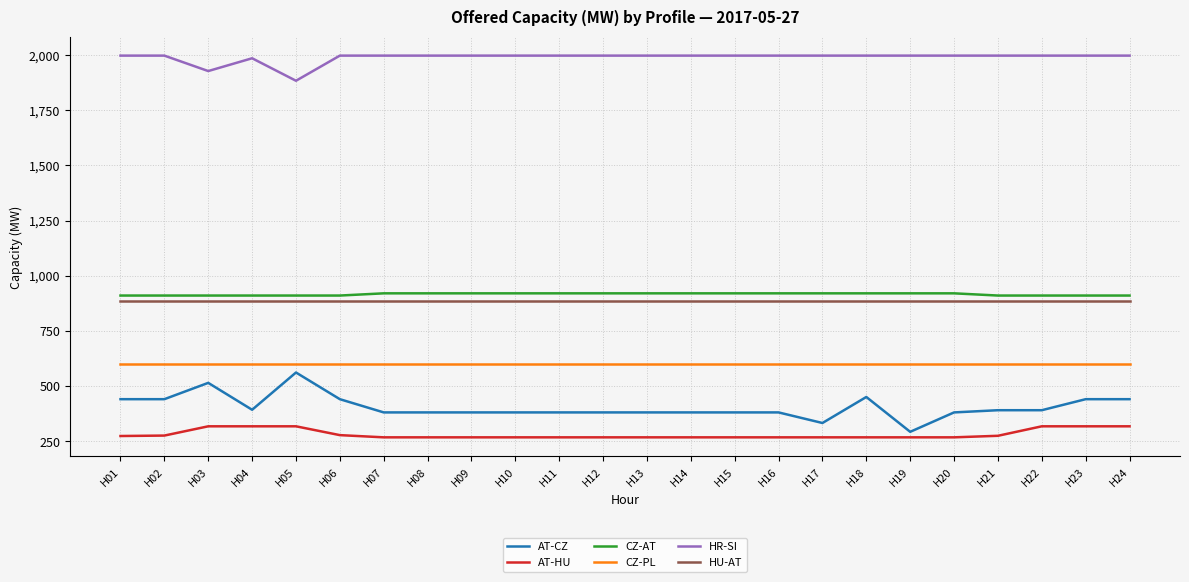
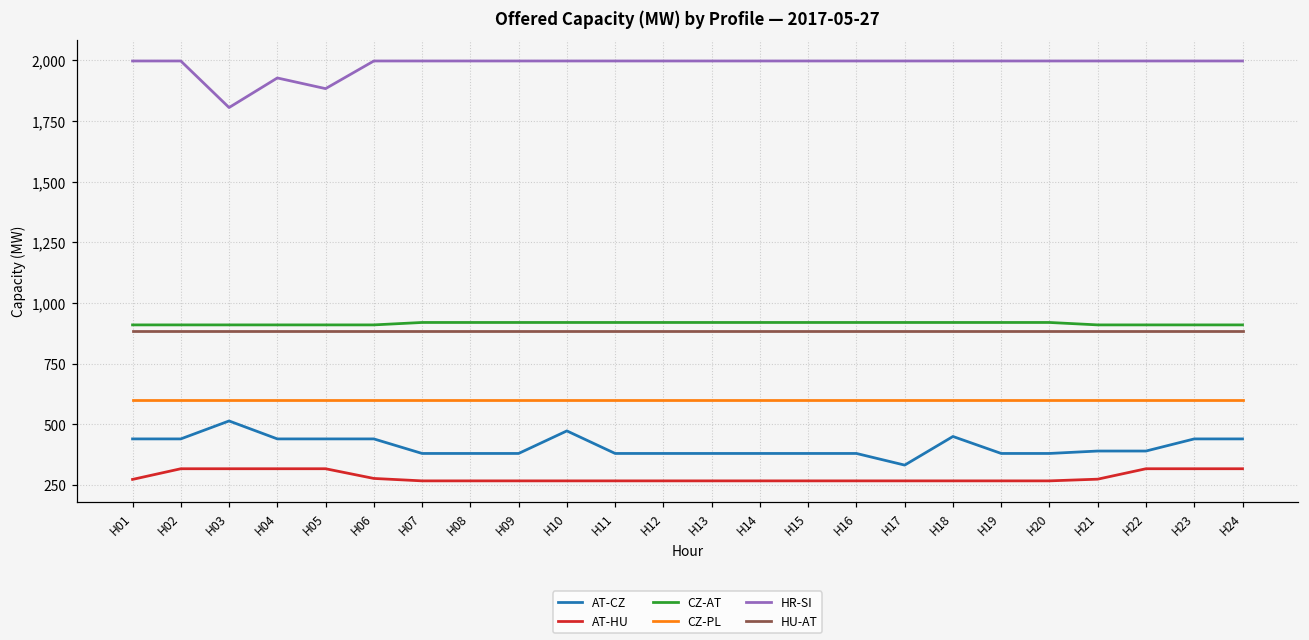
  {
    "AT-CZ": {
      "H01": "440",
      "H02": "440",
      "H03": "510",
-     "H04": "390",
-     "H05": "560",
+     "H04": "440",
+     "H05": "440",
      "H06": "440",
      "H07": "380",
      "H08": "380",
      "H09": "380",
-     "H10": "380",
+     "H10": "470",
      "H11": "380",
      "H12": "380",
      "H13": "380",
      "H14": "380",
      "H15": "380",
      "H16": "380",
      "H17": "330",
      "H18": "450",
-     "H19": "290",
+     "H19": "380",
      "H20": "380",
      "H21": "390",
      "H22": "390",
      "H23": "440",
      "H24": "440"
    },
    "AT-HU": {
      "H01": "270",
-     "H02": "280",
+     "H02": "320",
      "H03": "320",
      "H04": "320",
      "H05": "320",
      "H06": "280",
      "H07": "270",
      "H08": "270",
      "H09": "270",
      "H10": "270",
      "H11": "270",
      "H12": "270",
      "H13": "270",
      "H14": "270",
      "H15": "270",
      "H16": "270",
      "H17": "270",
      "H18": "270",
      "H19": "270",
      "H20": "270",
      "H21": "270",
      "H22": "320",
      "H23": "320",
      "H24": "320"
    },
    "CZ-AT": {
      "H01": "910",
      "H02": "910",
      "H03": "910",
      "H04": "910",
      "H05": "910",
      "H06": "910",
      "H07": "920",
      "H08": "920",
      "H09": "920",
      "H10": "920",
      "H11": "920",
      "H12": "920",
      "H13": "920",
      "H14": "920",
      "H15": "920",
      "H16": "920",
      "H17": "920",
      "H18": "920",
      "H19": "920",
      "H20": "920",
      "H21": "910",
      "H22": "910",
      "H23": "910",
      "H24": "910"
    },
    "CZ-PL": {
      "H01": "600",
      "H02": "600",
      "H03": "600",
      "H04": "600",
      "H05": "600",
      "H06": "600",
      "H07": "600",
      "H08": "600",
      "H09": "600",
      "H10": "600",
      "H11": "600",
      "H12": "600",
      "H13": "600",
      "H14": "600",
      "H15": "600",
      "H16": "600",
      "H17": "600",
      "H18": "600",
      "H19": "600",
      "H20": "600",
      "H21": "600",
      "H22": "600",
      "H23": "600",
      "H24": "600"
    },
    "HR-SI": {
      "H01": "2,000",
      "H02": "2,000",
-     "H03": "1,930",
-     "H04": "1,990",
+     "H03": "1,810",
+     "H04": "1,930",
      "H05": "1,880",
      "H06": "2,000",
      "H07": "2,000",
      "H08": "2,000",
      "H09": "2,000",
      "H10": "2,000",
      "H11": "2,000",
      "H12": "2,000",
      "H13": "2,000",
      "H14": "2,000",
      "H15": "2,000",
      "H16": "2,000",
      "H17": "2,000",
      "H18": "2,000",
      "H19": "2,000",
      "H20": "2,000",
      "H21": "2,000",
      "H22": "2,000",
      "H23": "2,000",
      "H24": "2,000"
    },
    "HU-AT": {
      "H01": "880",
      "H02": "880",
      "H03": "880",
      "H04": "880",
      "H05": "880",
      "H06": "880",
      "H07": "880",
      "H08": "880",
      "H09": "880",
      "H10": "880",
      "H11": "880",
      "H12": "880",
      "H13": "880",
      "H14": "880",
      "H15": "880",
      "H16": "880",
      "H17": "880",
      "H18": "880",
      "H19": "880",
      "H20": "880",
      "H21": "880",
      "H22": "880",
      "H23": "880",
      "H24": "880"
    }
  }
